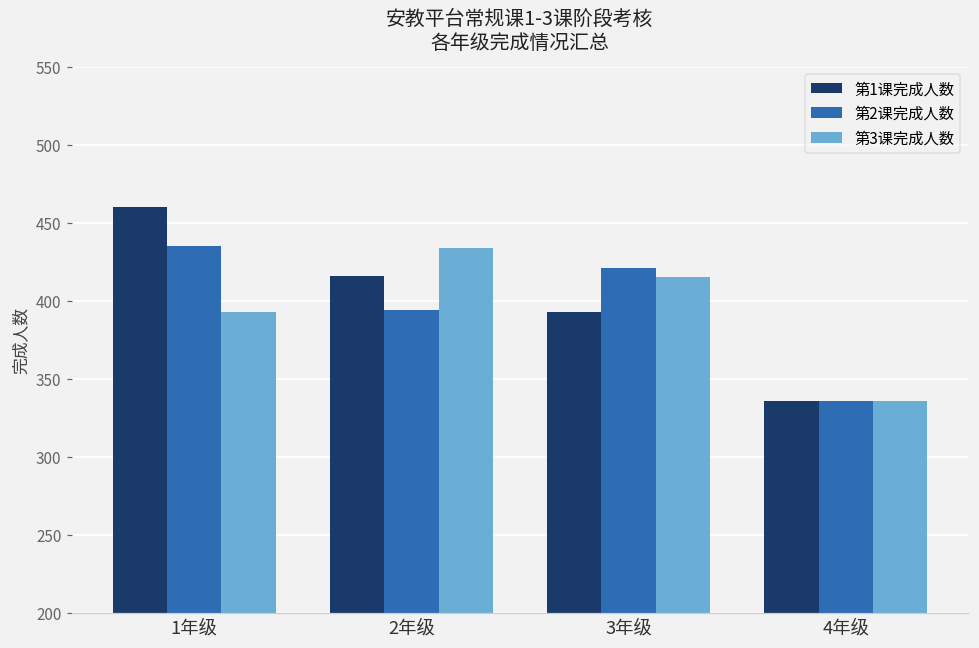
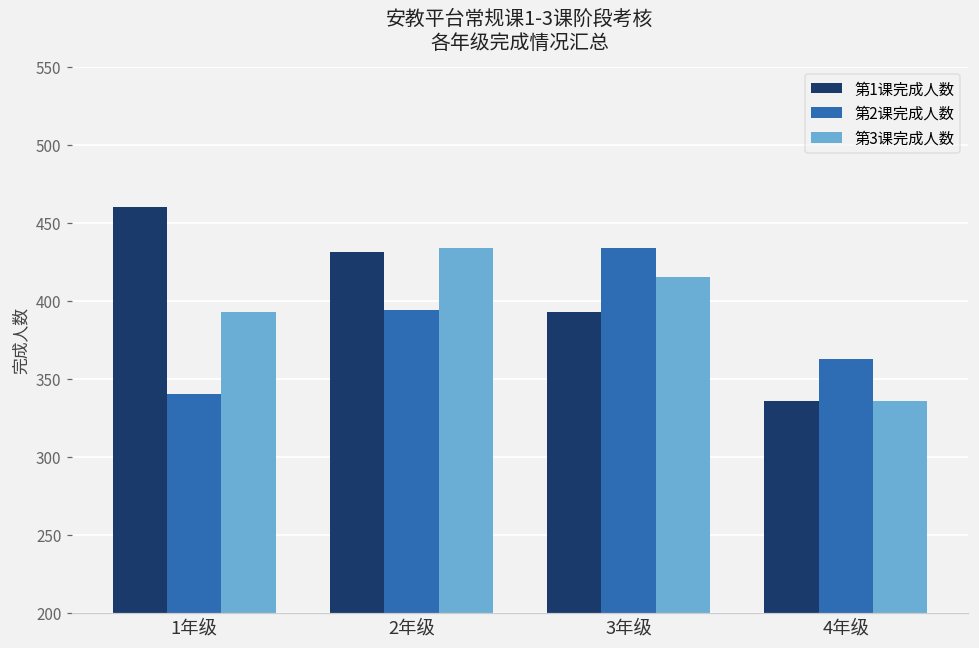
  {
    "第1课完成人数": {
      "1年级": 460,
-     "2年级": 416,
+     "2年级": 431,
      "3年级": 393,
      "4年级": 336
    },
    "第2课完成人数": {
-     "1年级": 435,
+     "1年级": 340,
      "2年级": 394,
-     "3年级": 421,
-     "4年级": 336
+     "3年级": 434,
+     "4年级": 363
    },
    "第3课完成人数": {
      "1年级": 393,
      "2年级": 434,
      "3年级": 415,
      "4年级": 336
    }
  }
